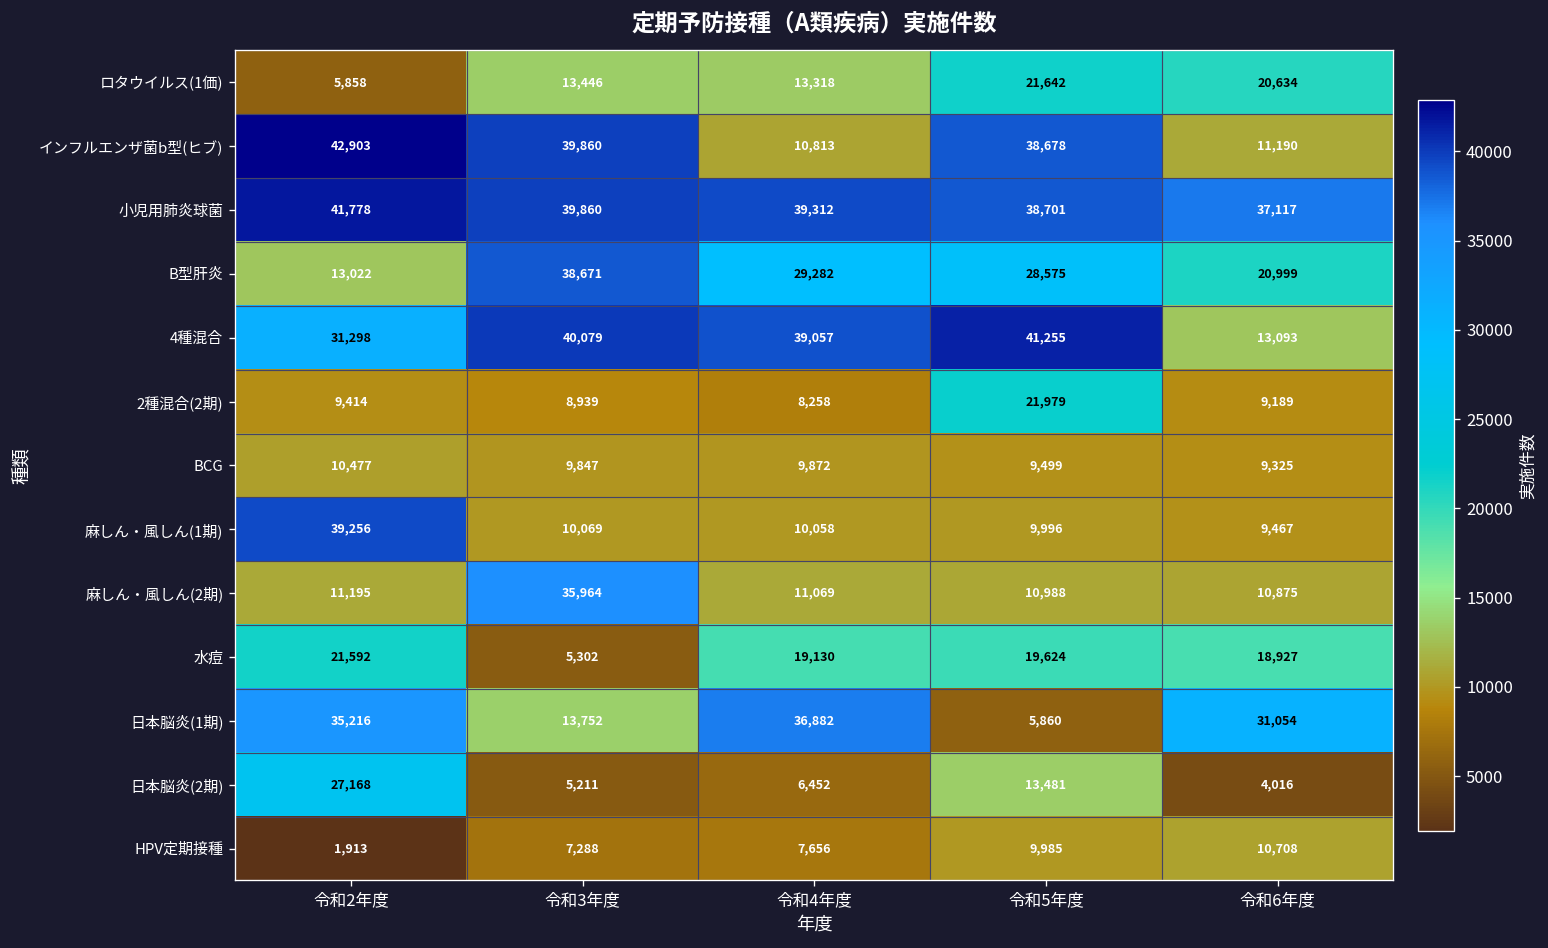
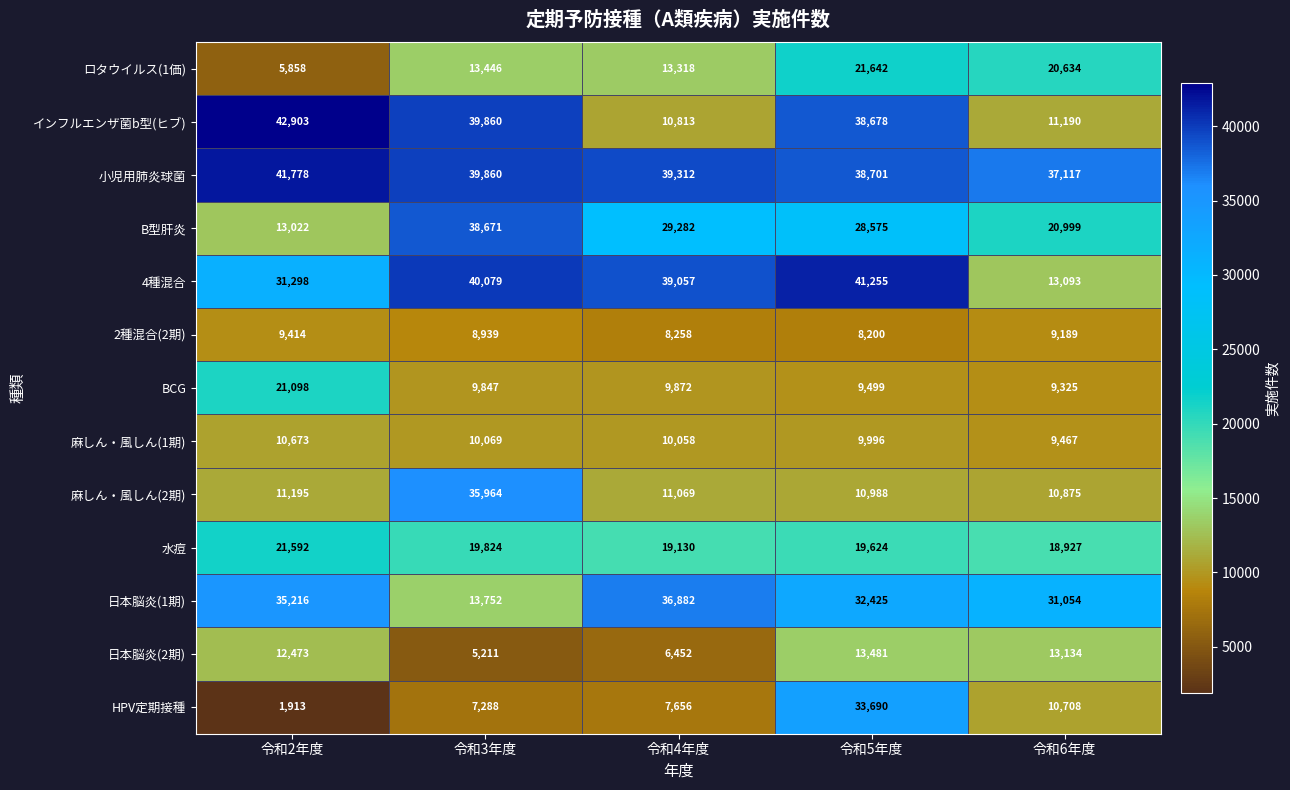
  {
    "ロタウイルス(1価)": {
      "令和2年度": "5,858",
      "令和3年度": "13,446",
      "令和4年度": "13,318",
      "令和5年度": "21,642",
      "令和6年度": "20,634"
    },
    "インフルエンザ菌b型(ヒブ)": {
      "令和2年度": "42,903",
      "令和3年度": "39,860",
      "令和4年度": "10,813",
      "令和5年度": "38,678",
      "令和6年度": "11,190"
    },
    "小児用肺炎球菌": {
      "令和2年度": "41,778",
      "令和3年度": "39,860",
      "令和4年度": "39,312",
      "令和5年度": "38,701",
      "令和6年度": "37,117"
    },
    "B型肝炎": {
      "令和2年度": "13,022",
      "令和3年度": "38,671",
      "令和4年度": "29,282",
      "令和5年度": "28,575",
      "令和6年度": "20,999"
    },
    "4種混合": {
      "令和2年度": "31,298",
      "令和3年度": "40,079",
      "令和4年度": "39,057",
      "令和5年度": "41,255",
      "令和6年度": "13,093"
    },
    "2種混合(2期)": {
      "令和2年度": "9,414",
      "令和3年度": "8,939",
      "令和4年度": "8,258",
-     "令和5年度": "21,979",
+     "令和5年度": "8,200",
      "令和6年度": "9,189"
    },
    "BCG": {
-     "令和2年度": "10,477",
+     "令和2年度": "21,098",
      "令和3年度": "9,847",
      "令和4年度": "9,872",
      "令和5年度": "9,499",
      "令和6年度": "9,325"
    },
    "麻しん・風しん(1期)": {
-     "令和2年度": "39,256",
+     "令和2年度": "10,673",
      "令和3年度": "10,069",
      "令和4年度": "10,058",
      "令和5年度": "9,996",
      "令和6年度": "9,467"
    },
    "麻しん・風しん(2期)": {
      "令和2年度": "11,195",
      "令和3年度": "35,964",
      "令和4年度": "11,069",
      "令和5年度": "10,988",
      "令和6年度": "10,875"
    },
    "水痘": {
      "令和2年度": "21,592",
-     "令和3年度": "5,302",
+     "令和3年度": "19,824",
      "令和4年度": "19,130",
      "令和5年度": "19,624",
      "令和6年度": "18,927"
    },
    "日本脳炎(1期)": {
      "令和2年度": "35,216",
      "令和3年度": "13,752",
      "令和4年度": "36,882",
-     "令和5年度": "5,860",
+     "令和5年度": "32,425",
      "令和6年度": "31,054"
    },
    "日本脳炎(2期)": {
-     "令和2年度": "27,168",
+     "令和2年度": "12,473",
      "令和3年度": "5,211",
      "令和4年度": "6,452",
      "令和5年度": "13,481",
-     "令和6年度": "4,016"
+     "令和6年度": "13,134"
    },
    "HPV定期接種": {
      "令和2年度": "1,913",
      "令和3年度": "7,288",
      "令和4年度": "7,656",
-     "令和5年度": "9,985",
+     "令和5年度": "33,690",
      "令和6年度": "10,708"
    }
  }
